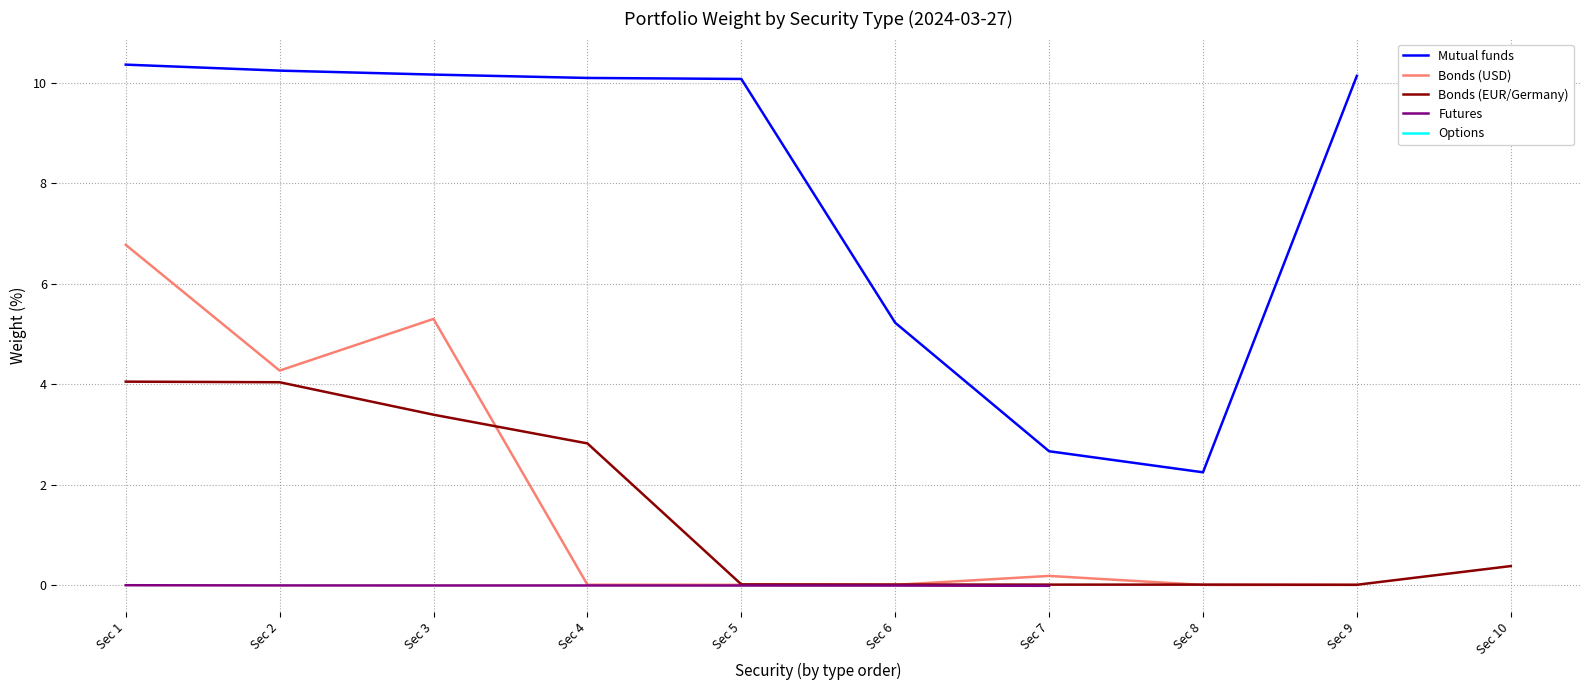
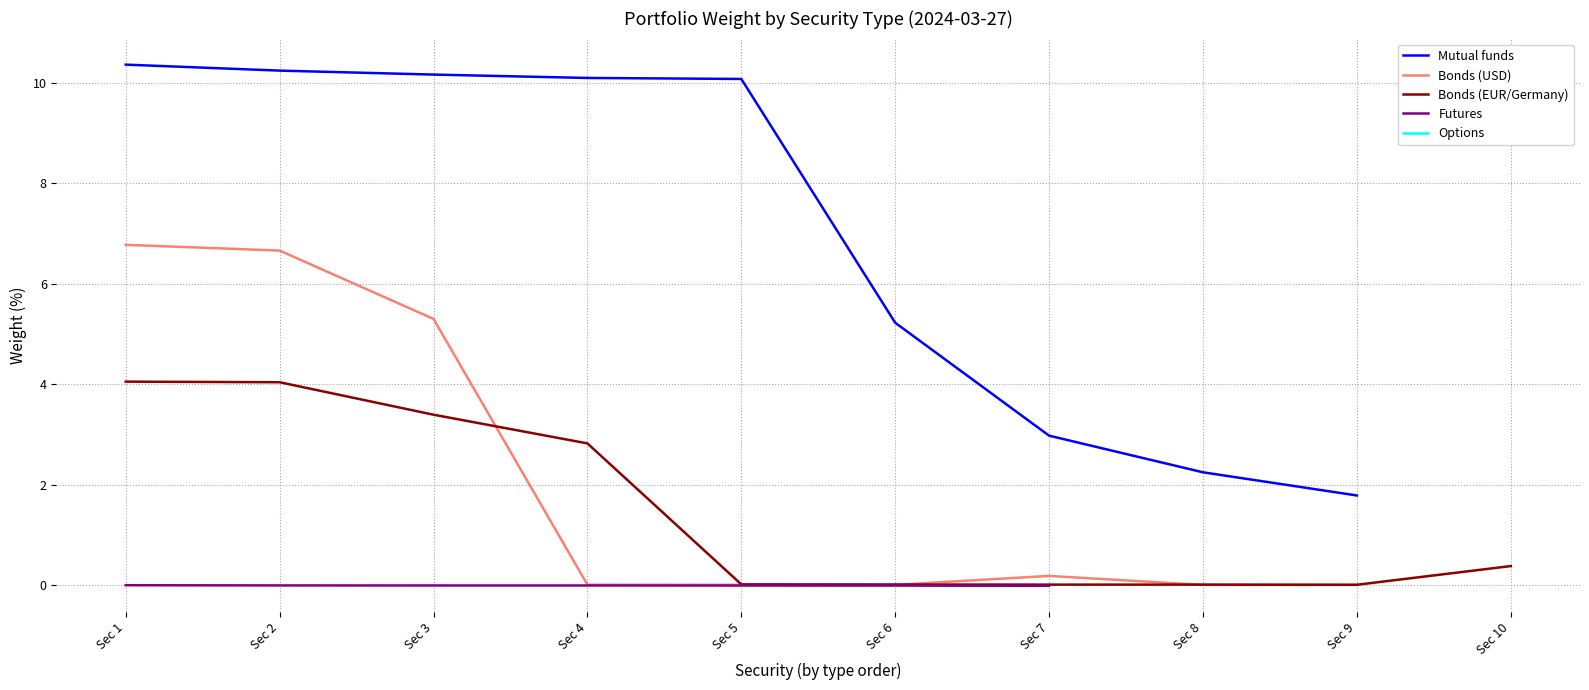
  {
    "Mutual funds": {
      "Sec 1": 10.4,
      "Sec 2": 10.2,
      "Sec 3": 10.2,
      "Sec 4": 10.1,
      "Sec 5": 10.1,
      "Sec 6": 5.2,
-     "Sec 7": 2.7,
+     "Sec 7": 3.0,
      "Sec 8": 2.3,
-     "Sec 9": 10.1
+     "Sec 9": 1.8
    },
    "Bonds (USD)": {
      "Sec 1": 6.8,
-     "Sec 2": 4.3,
+     "Sec 2": 6.7,
      "Sec 3": 5.3,
      "Sec 7": 0.2
    },
    "Bonds (EUR/Germany)": {
      "Sec 1": 4.1,
      "Sec 2": 4.0,
      "Sec 3": 3.4,
      "Sec 4": 2.8,
      "Sec 10": 0.4
    },
    "Futures": {
      "Sec 2": 0.0,
      "Sec 3": 0.0
    }
  }
